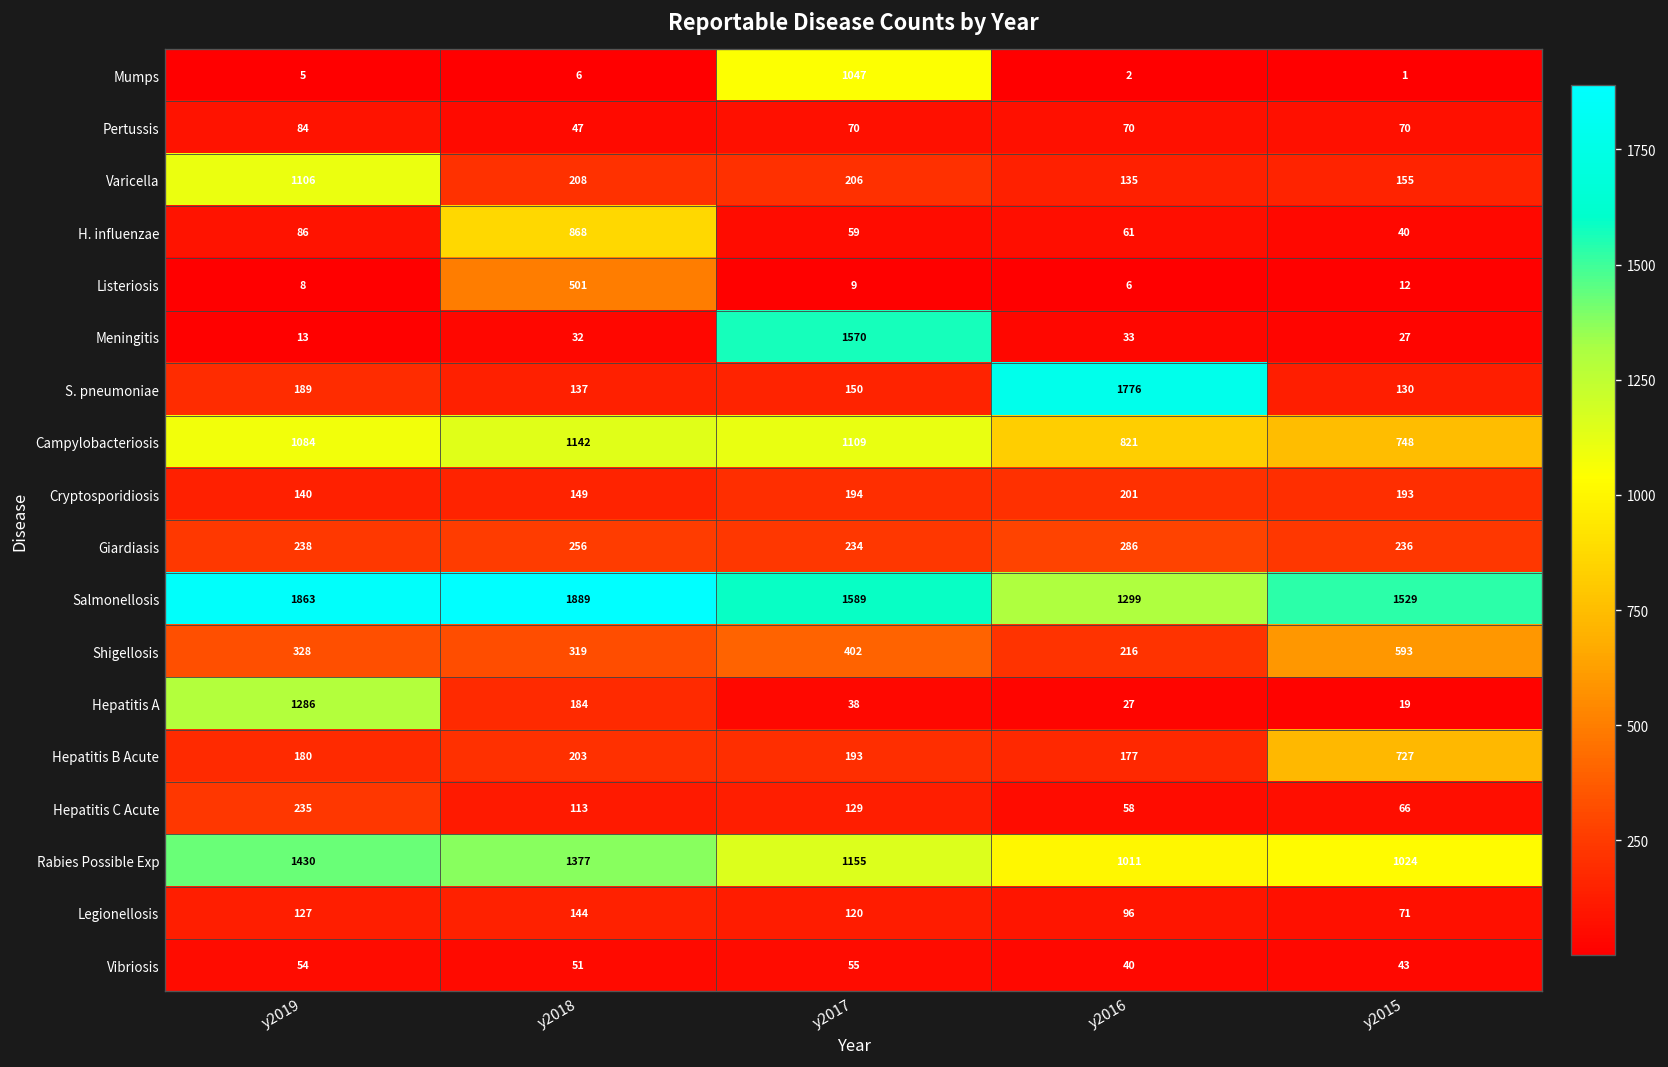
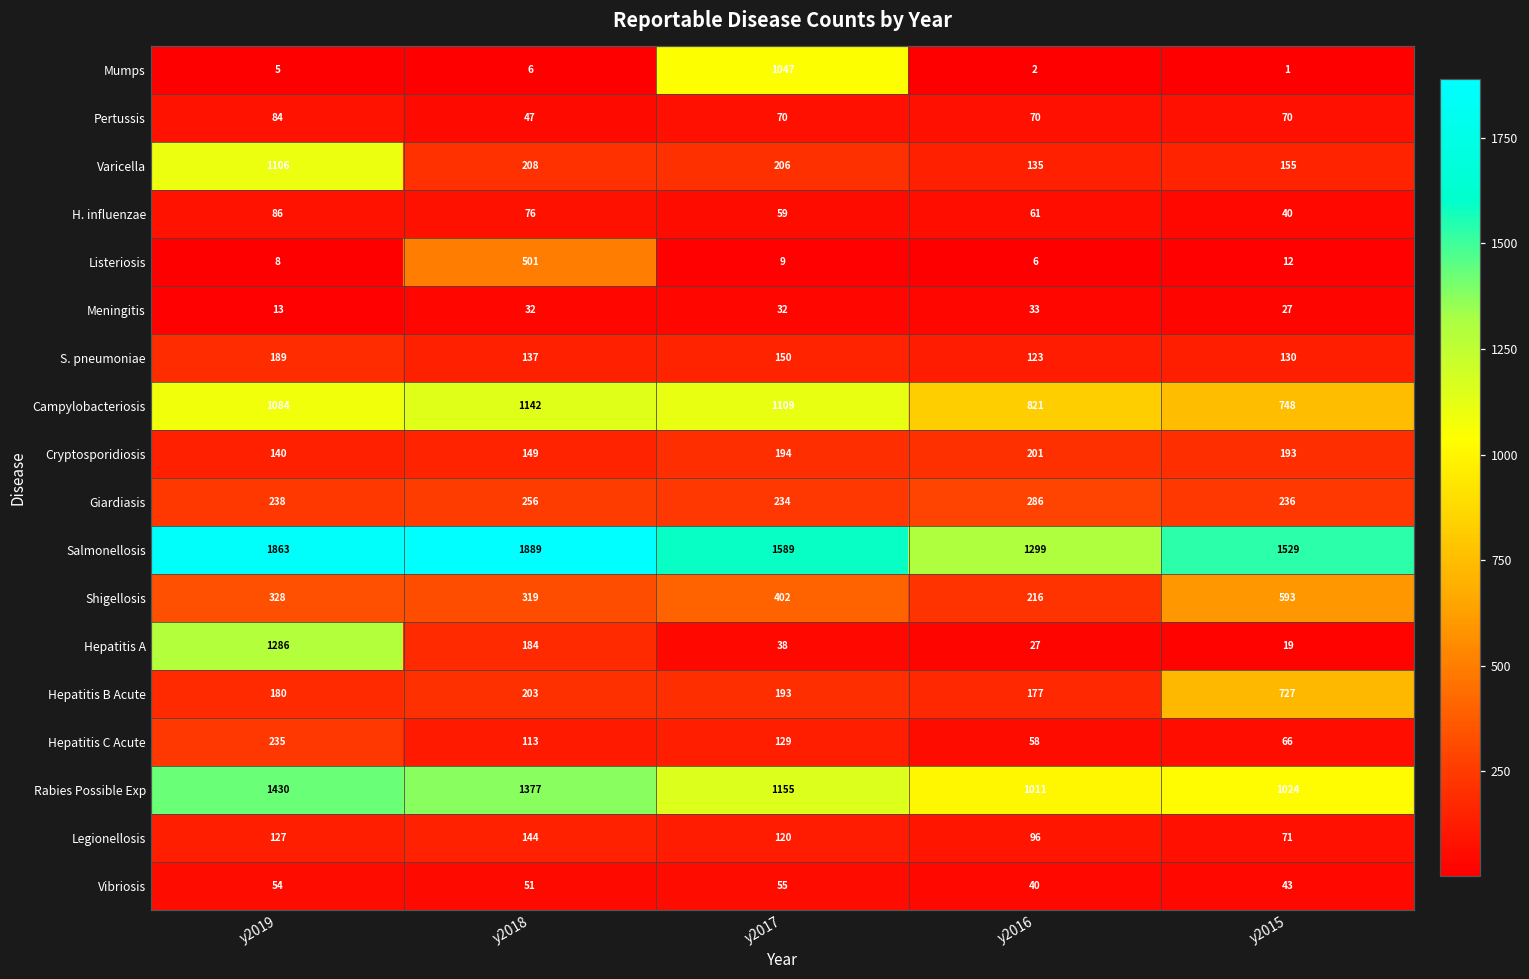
  {
    "Mumps": {
      "y2019": 5,
      "y2018": 6,
      "y2017": 1047,
      "y2016": 2,
      "y2015": 1
    },
    "Pertussis": {
      "y2019": 84,
      "y2018": 47,
      "y2017": 70,
      "y2016": 70,
      "y2015": 70
    },
    "Varicella": {
      "y2019": 1106,
      "y2018": 208,
      "y2017": 206,
      "y2016": 135,
      "y2015": 155
    },
    "H. influenzae": {
      "y2019": 86,
-     "y2018": 868,
+     "y2018": 76,
      "y2017": 59,
      "y2016": 61,
      "y2015": 40
    },
    "Listeriosis": {
      "y2019": 8,
      "y2018": 501,
      "y2017": 9,
      "y2016": 6,
      "y2015": 12
    },
    "Meningitis": {
      "y2019": 13,
      "y2018": 32,
-     "y2017": 1570,
+     "y2017": 32,
      "y2016": 33,
      "y2015": 27
    },
    "S. pneumoniae": {
      "y2019": 189,
      "y2018": 137,
      "y2017": 150,
-     "y2016": 1776,
+     "y2016": 123,
      "y2015": 130
    },
    "Campylobacteriosis": {
      "y2019": 1084,
      "y2018": 1142,
      "y2017": 1109,
      "y2016": 821,
      "y2015": 748
    },
    "Cryptosporidiosis": {
      "y2019": 140,
      "y2018": 149,
      "y2017": 194,
      "y2016": 201,
      "y2015": 193
    },
    "Giardiasis": {
      "y2019": 238,
      "y2018": 256,
      "y2017": 234,
      "y2016": 286,
      "y2015": 236
    },
    "Salmonellosis": {
      "y2019": 1863,
      "y2018": 1889,
      "y2017": 1589,
      "y2016": 1299,
      "y2015": 1529
    },
    "Shigellosis": {
      "y2019": 328,
      "y2018": 319,
      "y2017": 402,
      "y2016": 216,
      "y2015": 593
    },
    "Hepatitis A": {
      "y2019": 1286,
      "y2018": 184,
      "y2017": 38,
      "y2016": 27,
      "y2015": 19
    },
    "Hepatitis B Acute": {
      "y2019": 180,
      "y2018": 203,
      "y2017": 193,
      "y2016": 177,
      "y2015": 727
    },
    "Hepatitis C Acute": {
      "y2019": 235,
      "y2018": 113,
      "y2017": 129,
      "y2016": 58,
      "y2015": 66
    },
    "Rabies Possible Exp": {
      "y2019": 1430,
      "y2018": 1377,
      "y2017": 1155,
      "y2016": 1011,
      "y2015": 1024
    },
    "Legionellosis": {
      "y2019": 127,
      "y2018": 144,
      "y2017": 120,
      "y2016": 96,
      "y2015": 71
    },
    "Vibriosis": {
      "y2019": 54,
      "y2018": 51,
      "y2017": 55,
      "y2016": 40,
      "y2015": 43
    }
  }
